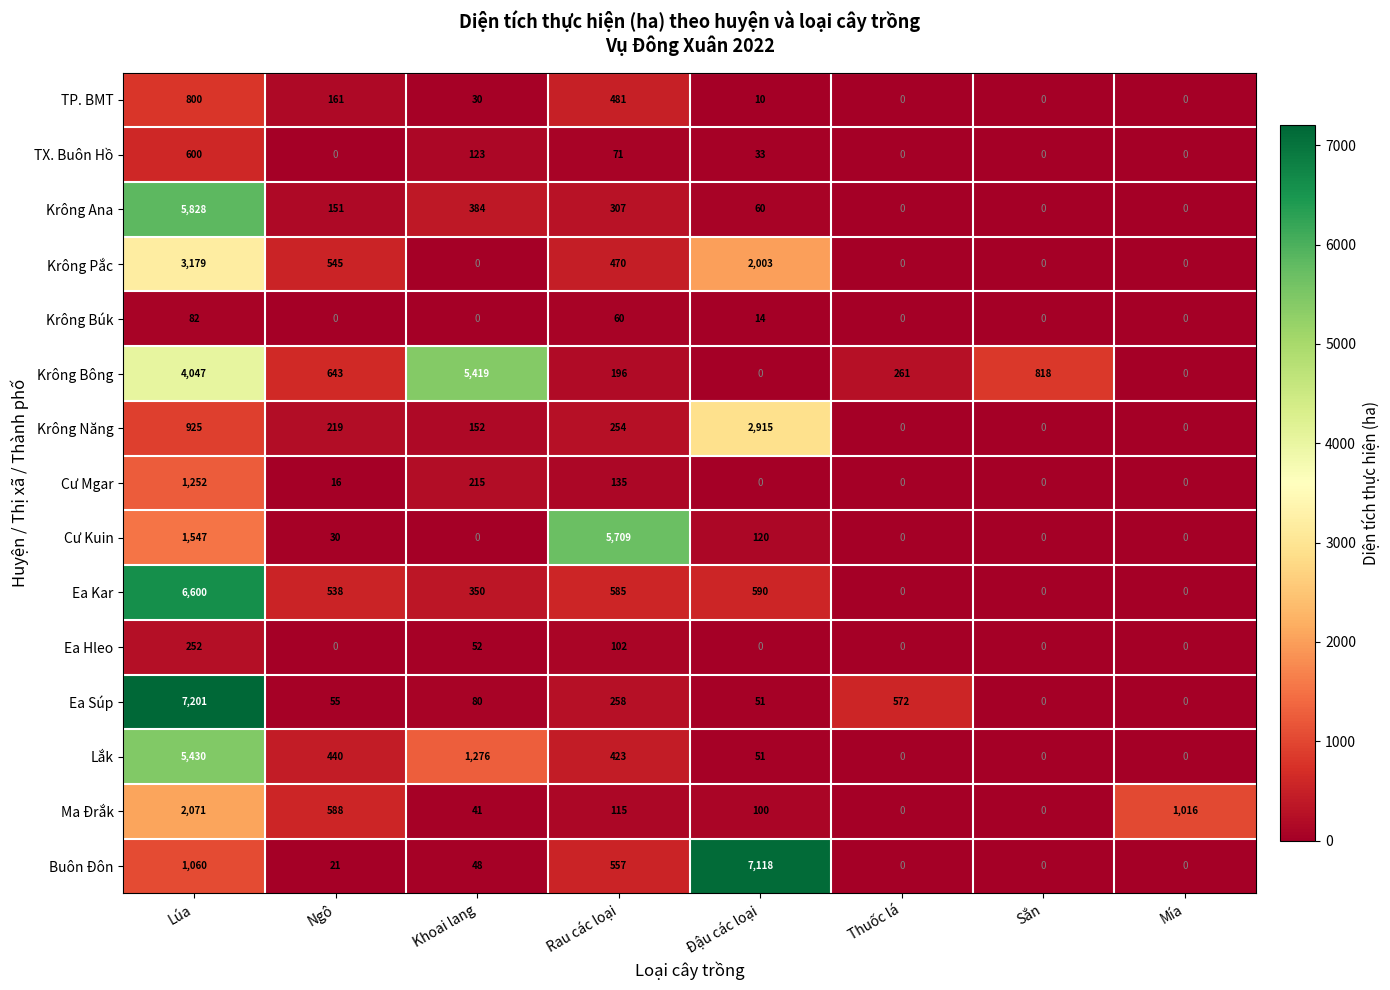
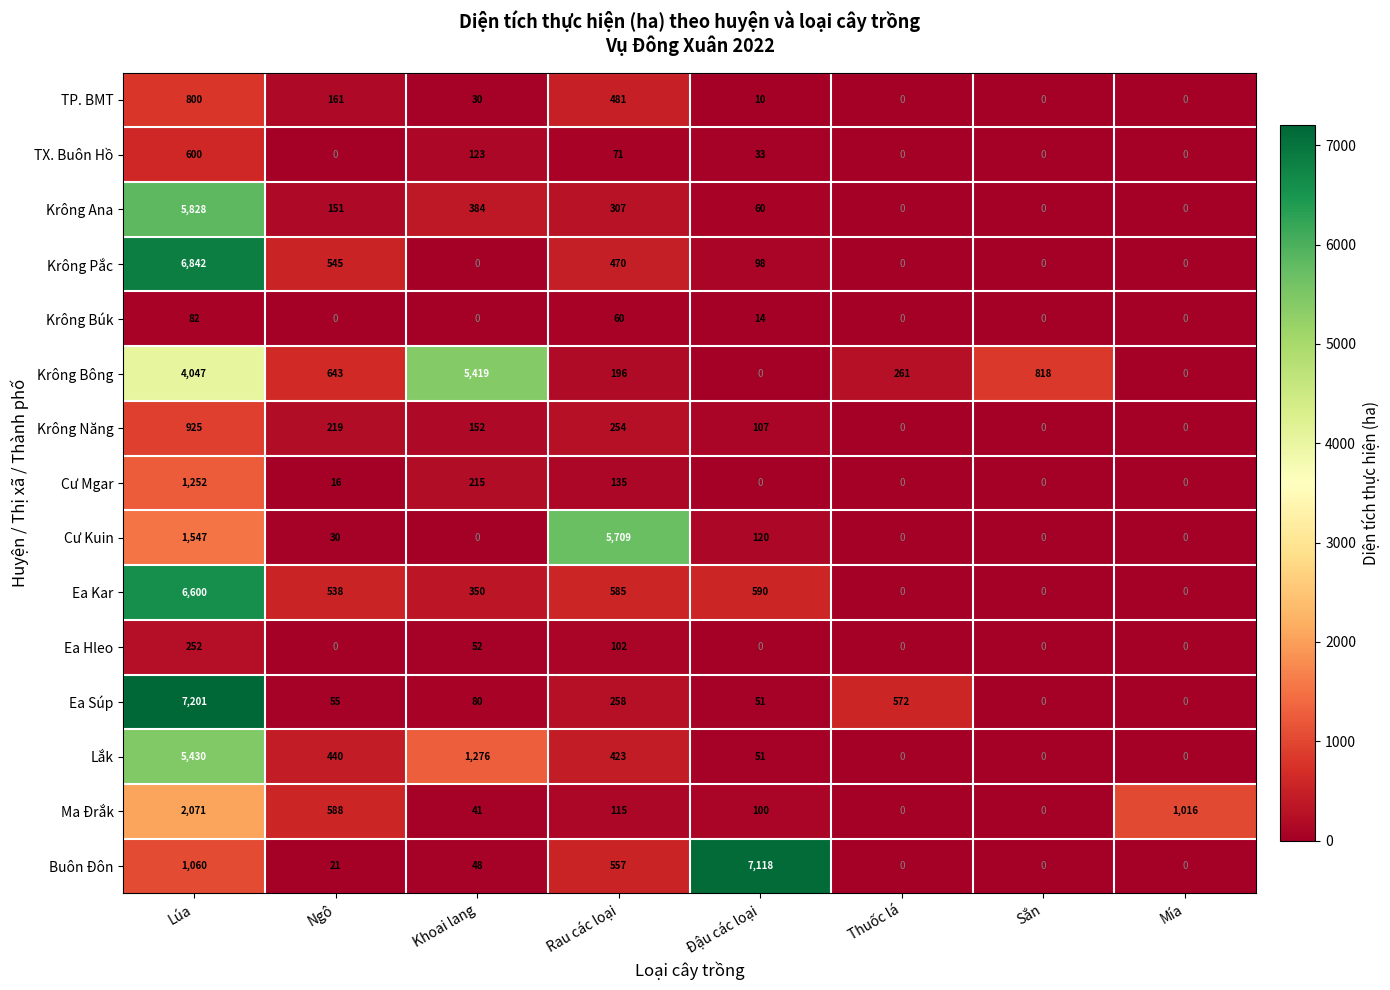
  {
    "TP. BMT": {
      "Lúa": "800",
      "Ngô": "161",
      "Khoai lang": "30",
      "Rau các loại": "481",
      "Đậu các loại": "10",
      "Thuốc lá": "0",
      "Sắn": "0",
      "Mía": "0"
    },
    "TX. Buôn Hồ": {
      "Lúa": "600",
      "Ngô": "0",
      "Khoai lang": "123",
      "Rau các loại": "71",
      "Đậu các loại": "33",
      "Thuốc lá": "0",
      "Sắn": "0",
      "Mía": "0"
    },
    "Krông Ana": {
      "Lúa": "5,828",
      "Ngô": "151",
      "Khoai lang": "384",
      "Rau các loại": "307",
      "Đậu các loại": "60",
      "Thuốc lá": "0",
      "Sắn": "0",
      "Mía": "0"
    },
    "Krông Pắc": {
-     "Lúa": "3,179",
+     "Lúa": "6,842",
      "Ngô": "545",
      "Khoai lang": "0",
      "Rau các loại": "470",
-     "Đậu các loại": "2,003",
+     "Đậu các loại": "98",
      "Thuốc lá": "0",
      "Sắn": "0",
      "Mía": "0"
    },
    "Krông Búk": {
      "Lúa": "82",
      "Ngô": "0",
      "Khoai lang": "0",
      "Rau các loại": "60",
      "Đậu các loại": "14",
      "Thuốc lá": "0",
      "Sắn": "0",
      "Mía": "0"
    },
    "Krông Bông": {
      "Lúa": "4,047",
      "Ngô": "643",
      "Khoai lang": "5,419",
      "Rau các loại": "196",
      "Đậu các loại": "0",
      "Thuốc lá": "261",
      "Sắn": "818",
      "Mía": "0"
    },
    "Krông Năng": {
      "Lúa": "925",
      "Ngô": "219",
      "Khoai lang": "152",
      "Rau các loại": "254",
-     "Đậu các loại": "2,915",
+     "Đậu các loại": "107",
      "Thuốc lá": "0",
      "Sắn": "0",
      "Mía": "0"
    },
    "Cư Mgar": {
      "Lúa": "1,252",
      "Ngô": "16",
      "Khoai lang": "215",
      "Rau các loại": "135",
      "Đậu các loại": "0",
      "Thuốc lá": "0",
      "Sắn": "0",
      "Mía": "0"
    },
    "Cư Kuin": {
      "Lúa": "1,547",
      "Ngô": "30",
      "Khoai lang": "0",
      "Rau các loại": "5,709",
      "Đậu các loại": "120",
      "Thuốc lá": "0",
      "Sắn": "0",
      "Mía": "0"
    },
    "Ea Kar": {
      "Lúa": "6,600",
      "Ngô": "538",
      "Khoai lang": "350",
      "Rau các loại": "585",
      "Đậu các loại": "590",
      "Thuốc lá": "0",
      "Sắn": "0",
      "Mía": "0"
    },
    "Ea Hleo": {
      "Lúa": "252",
      "Ngô": "0",
      "Khoai lang": "52",
      "Rau các loại": "102",
      "Đậu các loại": "0",
      "Thuốc lá": "0",
      "Sắn": "0",
      "Mía": "0"
    },
    "Ea Súp": {
      "Lúa": "7,201",
      "Ngô": "55",
      "Khoai lang": "80",
      "Rau các loại": "258",
      "Đậu các loại": "51",
      "Thuốc lá": "572",
      "Sắn": "0",
      "Mía": "0"
    },
    "Lắk": {
      "Lúa": "5,430",
      "Ngô": "440",
      "Khoai lang": "1,276",
      "Rau các loại": "423",
      "Đậu các loại": "51",
      "Thuốc lá": "0",
      "Sắn": "0",
      "Mía": "0"
    },
    "Ma Đrắk": {
      "Lúa": "2,071",
      "Ngô": "588",
      "Khoai lang": "41",
      "Rau các loại": "115",
      "Đậu các loại": "100",
      "Thuốc lá": "0",
      "Sắn": "0",
      "Mía": "1,016"
    },
    "Buôn Đôn": {
      "Lúa": "1,060",
      "Ngô": "21",
      "Khoai lang": "48",
      "Rau các loại": "557",
      "Đậu các loại": "7,118",
      "Thuốc lá": "0",
      "Sắn": "0",
      "Mía": "0"
    }
  }
